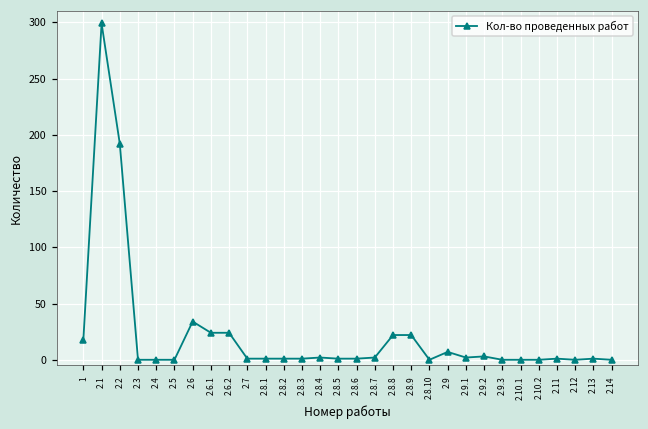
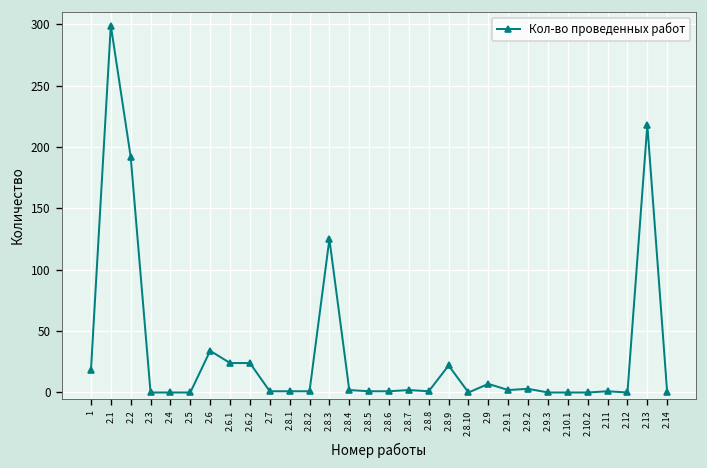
  {
    "1": 18,
    "2.1": 299,
    "2.2": 192,
    "2.3": 0,
    "2.4": 0,
    "2.5": 0,
    "2.6": 34,
    "2.6.1": 24,
    "2.6.2": 24,
    "2.7": 1,
    "2.8.1": 1,
    "2.8.2": 1,
-   "2.8.3": 1,
+   "2.8.3": 125,
    "2.8.4": 2,
    "2.8.5": 1,
    "2.8.6": 1,
    "2.8.7": 2,
-   "2.8.8": 22,
+   "2.8.8": 1,
    "2.8.9": 22,
    "2.8.10": 0,
    "2.9": 7,
    "2.9.1": 2,
    "2.9.2": 3,
    "2.9.3": 0,
    "2.10.1": 0,
    "2.10.2": 0,
    "2.11": 1,
    "2.12": 0,
-   "2.13": 1,
+   "2.13": 218,
    "2.14": 0
  }
